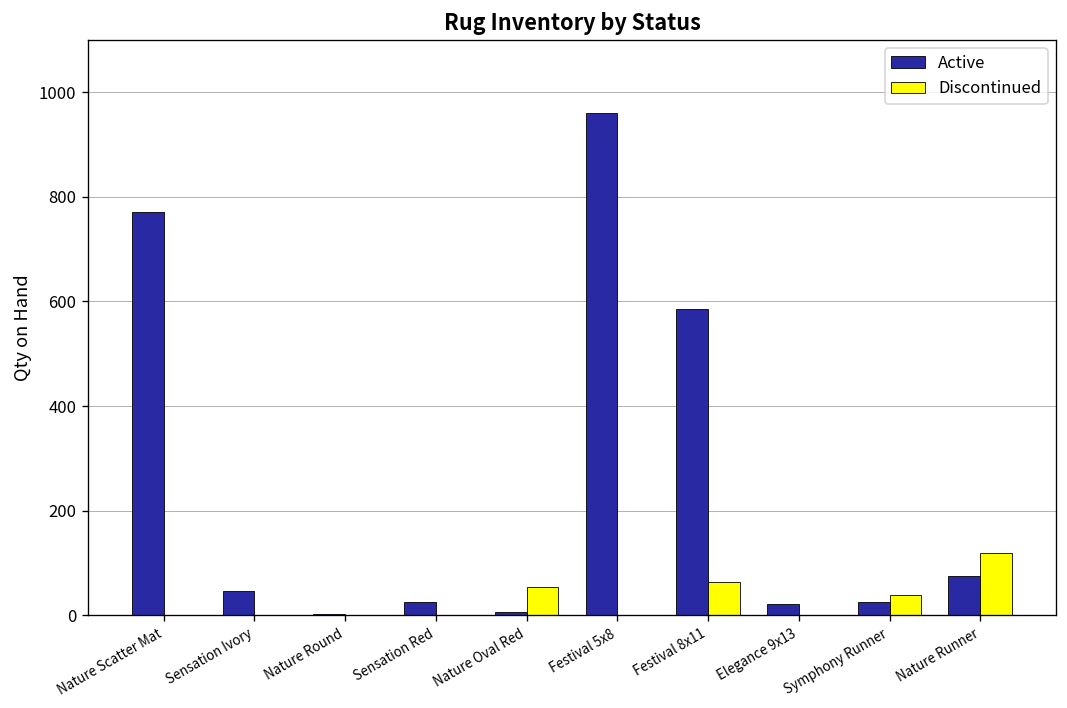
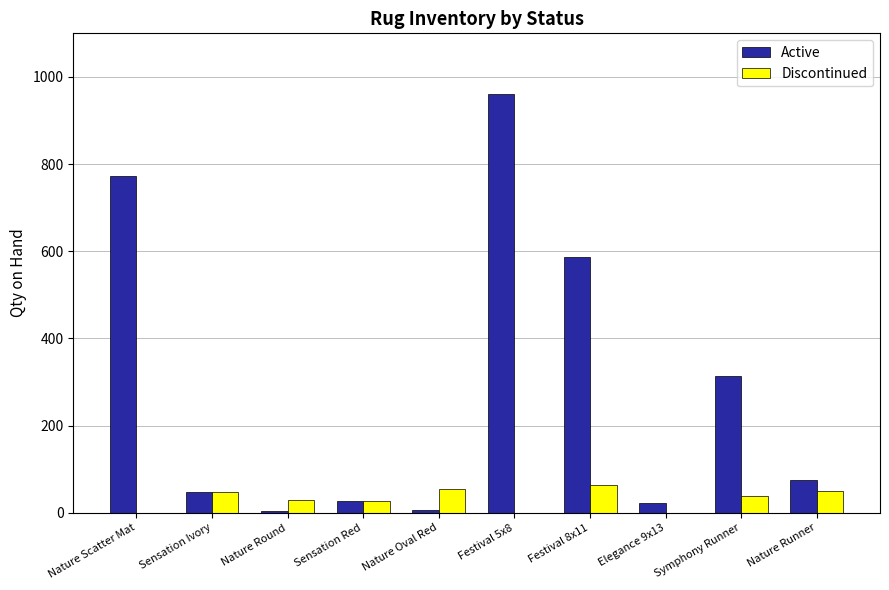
  {
    "Active": {
      "Nature Scatter Mat": 770,
      "Sensation Ivory": 50,
      "Sensation Red": 30,
      "Nature Oval Red": 10,
      "Festival 5x8": 960,
      "Festival 8x11": 590,
      "Elegance 9x13": 20,
-     "Symphony Runner": 30,
+     "Symphony Runner": 310,
      "Nature Runner": 80
    },
    "Discontinued": {
      "Nature Scatter Mat": 0,
-     "Sensation Ivory": 0,
-     "Nature Round": 0,
-     "Sensation Red": 0,
+     "Sensation Ivory": 50,
+     "Nature Round": 30,
+     "Sensation Red": 30,
      "Nature Oval Red": 60,
      "Festival 5x8": 0,
      "Festival 8x11": 60,
      "Elegance 9x13": 0,
      "Symphony Runner": 40,
-     "Nature Runner": 120
+     "Nature Runner": 50
    }
  }
